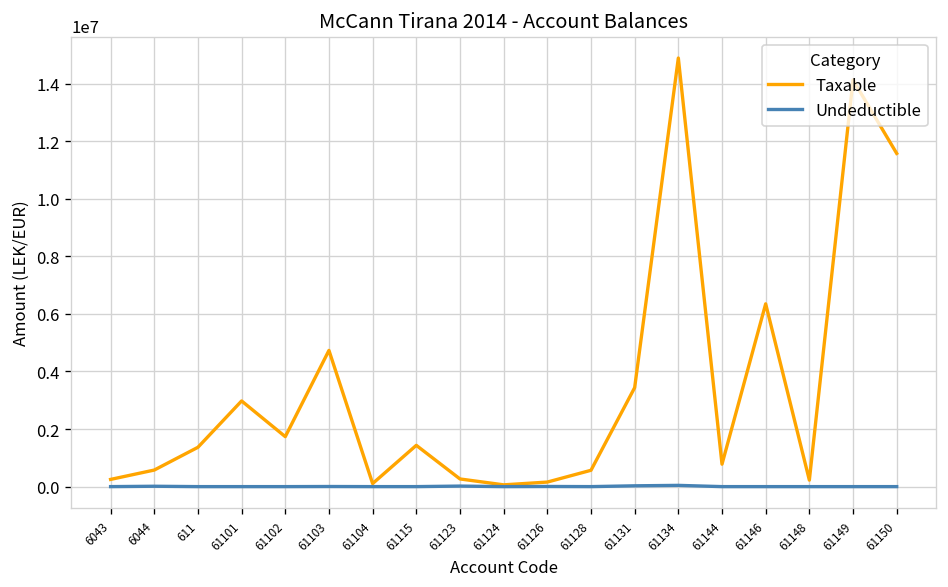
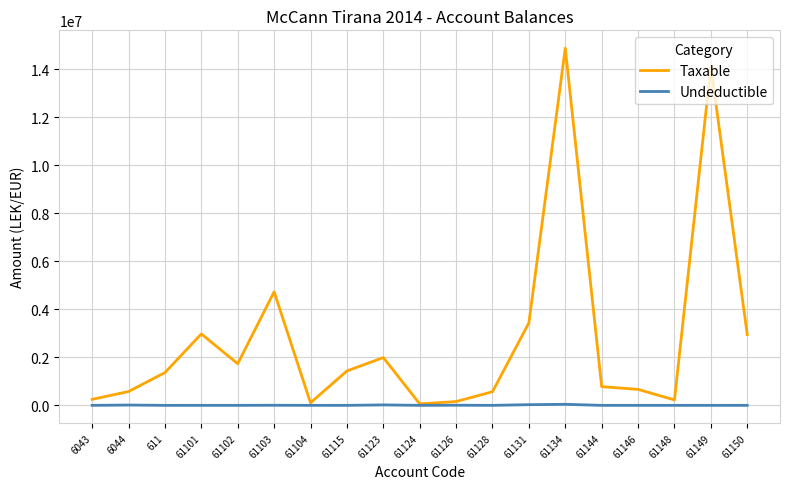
  {
    "Taxable": {
      "6043": 300000,
      "6044": 600000,
      "611": 1400000,
      "61101": 3000000,
      "61102": 1700000,
      "61103": 4700000,
      "61115": 1400000,
-     "61123": 300000,
+     "61123": 2000000,
      "61126": 200000,
      "61128": 600000,
      "61131": 3400000,
      "61134": 14900000,
      "61144": 800000,
-     "61146": 6300000,
+     "61146": 700000,
      "61148": 200000,
-     "61150": 11600000
+     "61150": 3000000
    },
    "Undeductible": {
      "6043": 0,
      "6044": 0,
      "611": 0,
      "61101": 0,
      "61102": 0,
      "61103": 0,
      "61115": 0,
      "61123": 0,
      "61126": 0,
      "61128": 0,
      "61131": 0,
      "61134": 0,
      "61144": 0,
      "61146": 0,
      "61148": 0,
      "61149": 0,
      "61150": 0
    }
  }
